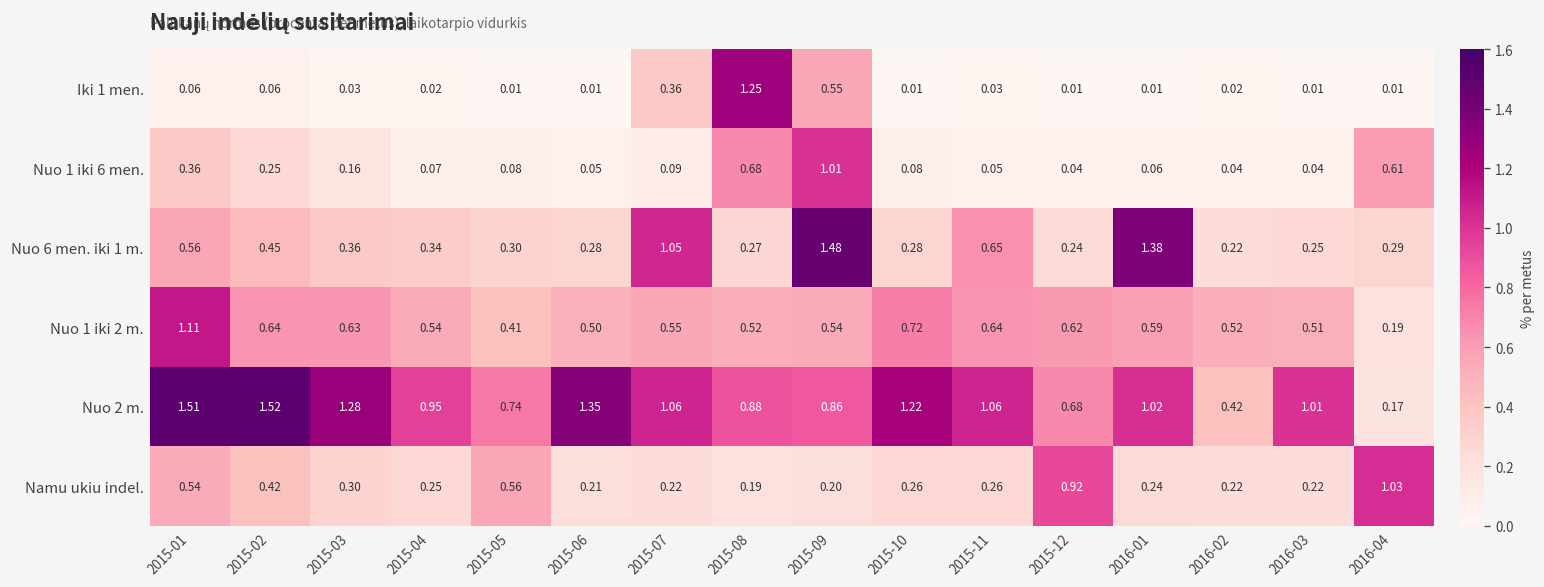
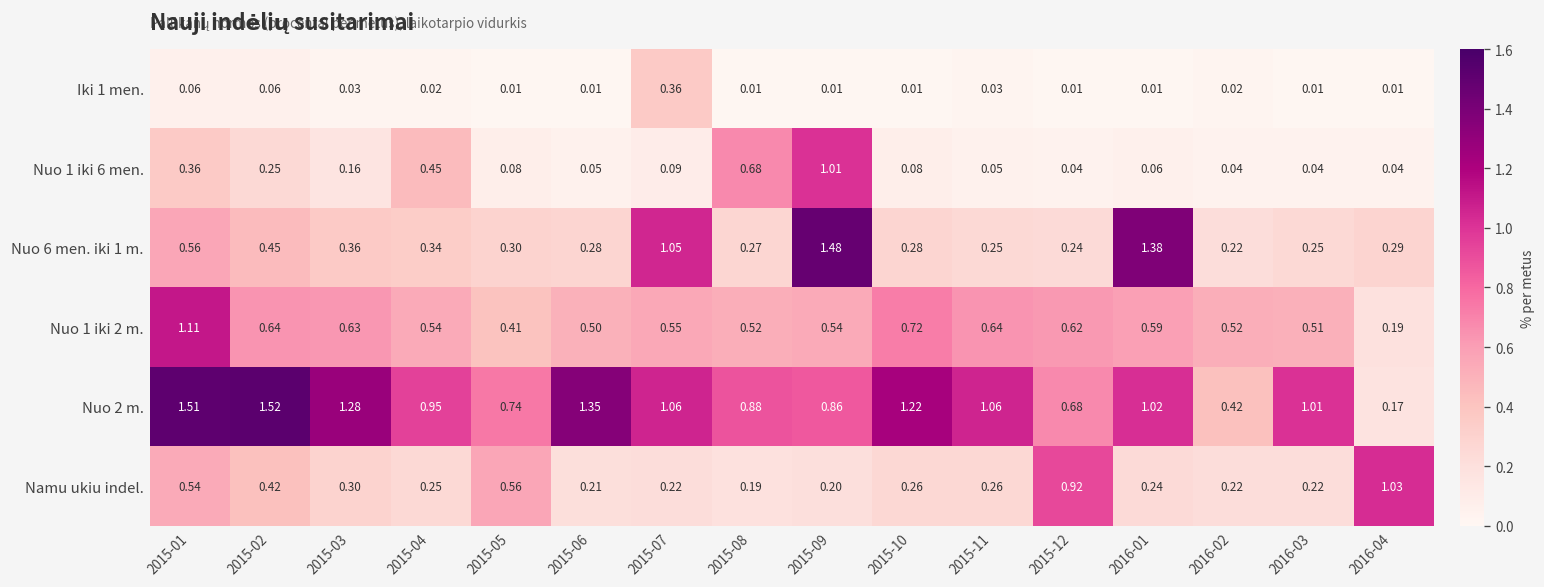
  {
    "Iki 1 men.": {
      "2015-01": 0.06,
      "2015-02": 0.06,
      "2015-03": 0.03,
      "2015-04": 0.02,
      "2015-05": 0.01,
      "2015-06": 0.01,
      "2015-07": 0.36,
-     "2015-08": 1.25,
-     "2015-09": 0.55,
+     "2015-08": 0.01,
+     "2015-09": 0.01,
      "2015-10": 0.01,
      "2015-11": 0.03,
      "2015-12": 0.01,
      "2016-01": 0.01,
      "2016-02": 0.02,
      "2016-03": 0.01,
      "2016-04": 0.01
    },
    "Nuo 1 iki 6 men.": {
      "2015-01": 0.36,
      "2015-02": 0.25,
      "2015-03": 0.16,
-     "2015-04": 0.07,
+     "2015-04": 0.45,
      "2015-05": 0.08,
      "2015-06": 0.05,
      "2015-07": 0.09,
      "2015-08": 0.68,
      "2015-09": 1.01,
      "2015-10": 0.08,
      "2015-11": 0.05,
      "2015-12": 0.04,
      "2016-01": 0.06,
      "2016-02": 0.04,
      "2016-03": 0.04,
-     "2016-04": 0.61
+     "2016-04": 0.04
    },
    "Nuo 6 men. iki 1 m.": {
      "2015-01": 0.56,
      "2015-02": 0.45,
      "2015-03": 0.36,
      "2015-04": 0.34,
      "2015-05": 0.30,
      "2015-06": 0.28,
      "2015-07": 1.05,
      "2015-08": 0.27,
      "2015-09": 1.48,
      "2015-10": 0.28,
-     "2015-11": 0.65,
+     "2015-11": 0.25,
      "2015-12": 0.24,
      "2016-01": 1.38,
      "2016-02": 0.22,
      "2016-03": 0.25,
      "2016-04": 0.29
    },
    "Nuo 1 iki 2 m.": {
      "2015-01": 1.11,
      "2015-02": 0.64,
      "2015-03": 0.63,
      "2015-04": 0.54,
      "2015-05": 0.41,
      "2015-06": 0.50,
      "2015-07": 0.55,
      "2015-08": 0.52,
      "2015-09": 0.54,
      "2015-10": 0.72,
      "2015-11": 0.64,
      "2015-12": 0.62,
      "2016-01": 0.59,
      "2016-02": 0.52,
      "2016-03": 0.51,
      "2016-04": 0.19
    },
    "Nuo 2 m.": {
      "2015-01": 1.51,
      "2015-02": 1.52,
      "2015-03": 1.28,
      "2015-04": 0.95,
      "2015-05": 0.74,
      "2015-06": 1.35,
      "2015-07": 1.06,
      "2015-08": 0.88,
      "2015-09": 0.86,
      "2015-10": 1.22,
      "2015-11": 1.06,
      "2015-12": 0.68,
      "2016-01": 1.02,
      "2016-02": 0.42,
      "2016-03": 1.01,
      "2016-04": 0.17
    },
    "Namu ukiu indel.": {
      "2015-01": 0.54,
      "2015-02": 0.42,
      "2015-03": 0.30,
      "2015-04": 0.25,
      "2015-05": 0.56,
      "2015-06": 0.21,
      "2015-07": 0.22,
      "2015-08": 0.19,
      "2015-09": 0.20,
      "2015-10": 0.26,
      "2015-11": 0.26,
      "2015-12": 0.92,
      "2016-01": 0.24,
      "2016-02": 0.22,
      "2016-03": 0.22,
      "2016-04": 1.03
    }
  }
